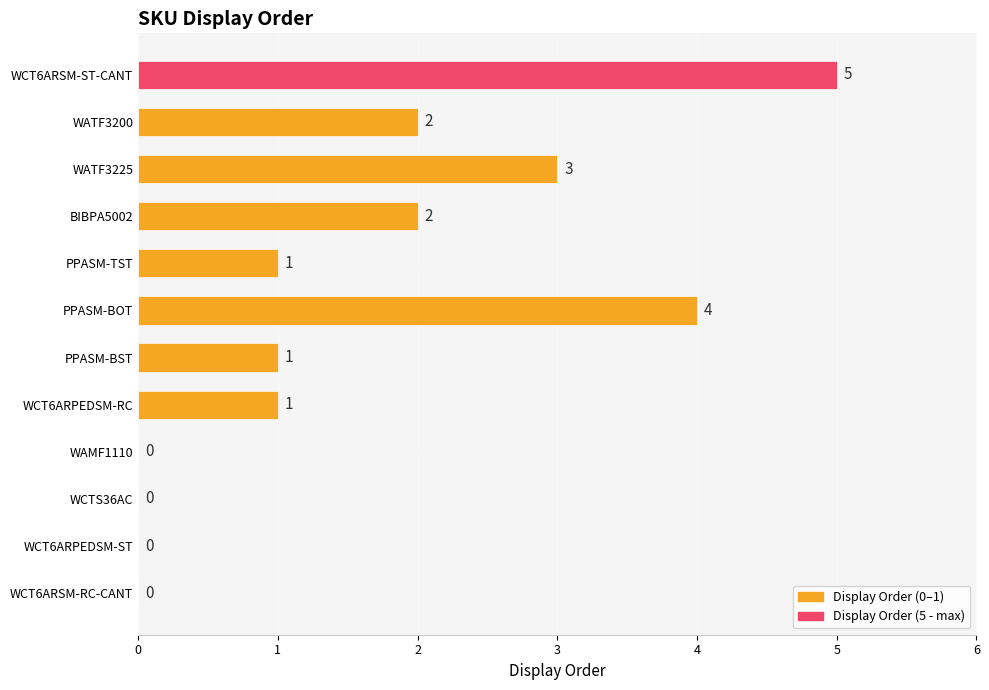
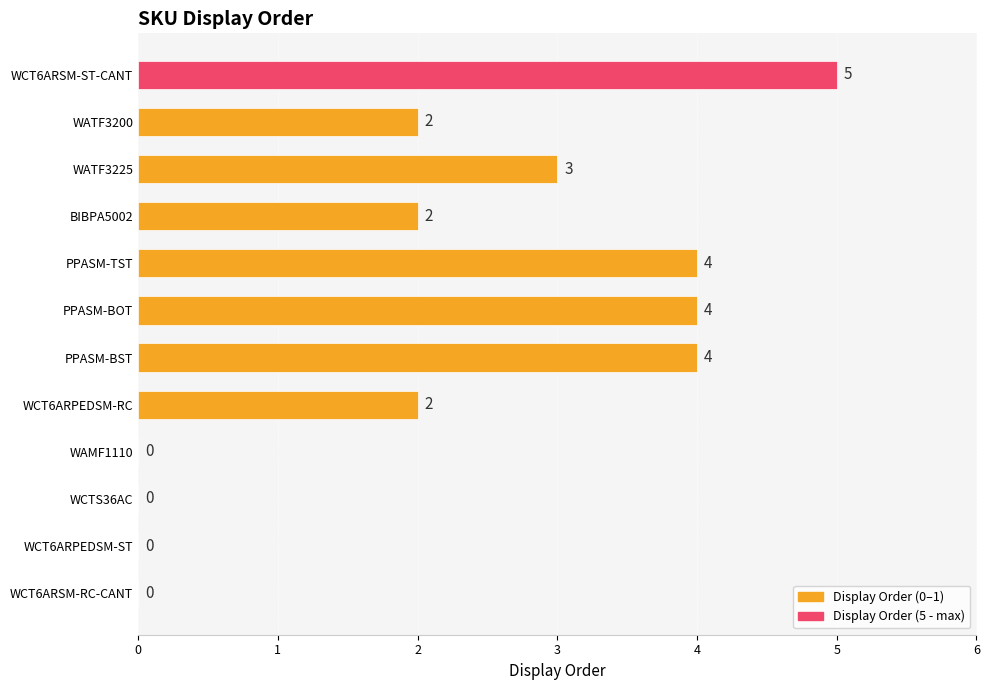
  {
    "WCT6ARSM-ST-CANT": 5,
    "WATF3200": 2,
    "WATF3225": 3,
    "BIBPA5002": 2,
-   "PPASM-TST": 1,
+   "PPASM-TST": 4,
    "PPASM-BOT": 4,
-   "PPASM-BST": 1,
-   "WCT6ARPEDSM-RC": 1,
+   "PPASM-BST": 4,
+   "WCT6ARPEDSM-RC": 2,
    "WAMF1110": 0,
    "WCTS36AC": 0,
    "WCT6ARPEDSM-ST": 0,
    "WCT6ARSM-RC-CANT": 0
  }
